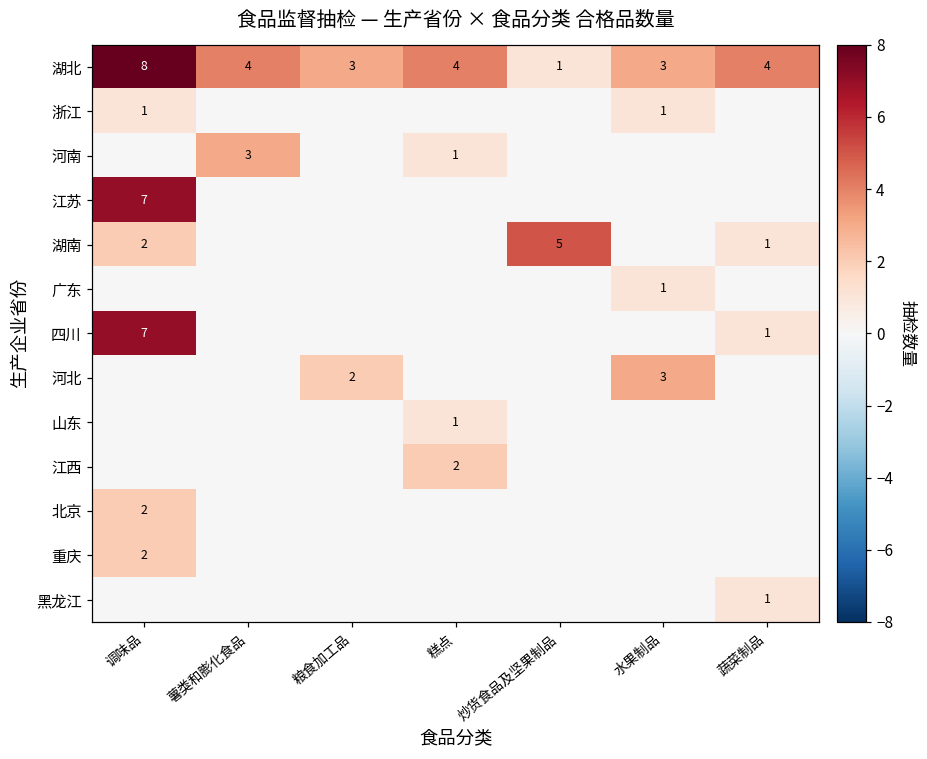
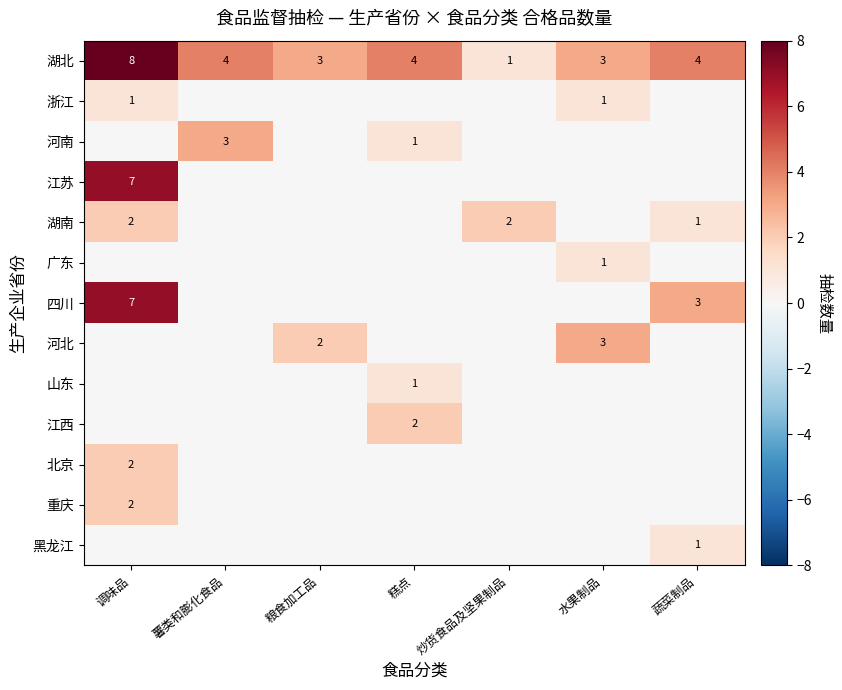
  {
    "湖北": {
      "调味品": 8,
      "薯类和膨化食品": 4,
      "粮食加工品": 3,
      "糕点": 4,
      "炒货食品及坚果制品": 1,
      "水果制品": 3,
      "蔬菜制品": 4
    },
    "浙江": {
      "调味品": 1,
      "水果制品": 1
    },
    "河南": {
      "薯类和膨化食品": 3,
      "糕点": 1
    },
    "江苏": {
      "调味品": 7
    },
    "湖南": {
      "调味品": 2,
-     "炒货食品及坚果制品": 5,
+     "炒货食品及坚果制品": 2,
      "蔬菜制品": 1
    },
    "广东": {
      "水果制品": 1
    },
    "四川": {
      "调味品": 7,
-     "蔬菜制品": 1
+     "蔬菜制品": 3
    },
    "河北": {
      "粮食加工品": 2,
      "水果制品": 3
    },
    "山东": {
      "糕点": 1
    },
    "江西": {
      "糕点": 2
    },
    "北京": {
      "调味品": 2
    },
    "重庆": {
      "调味品": 2
    },
    "黑龙江": {
      "蔬菜制品": 1
    }
  }
